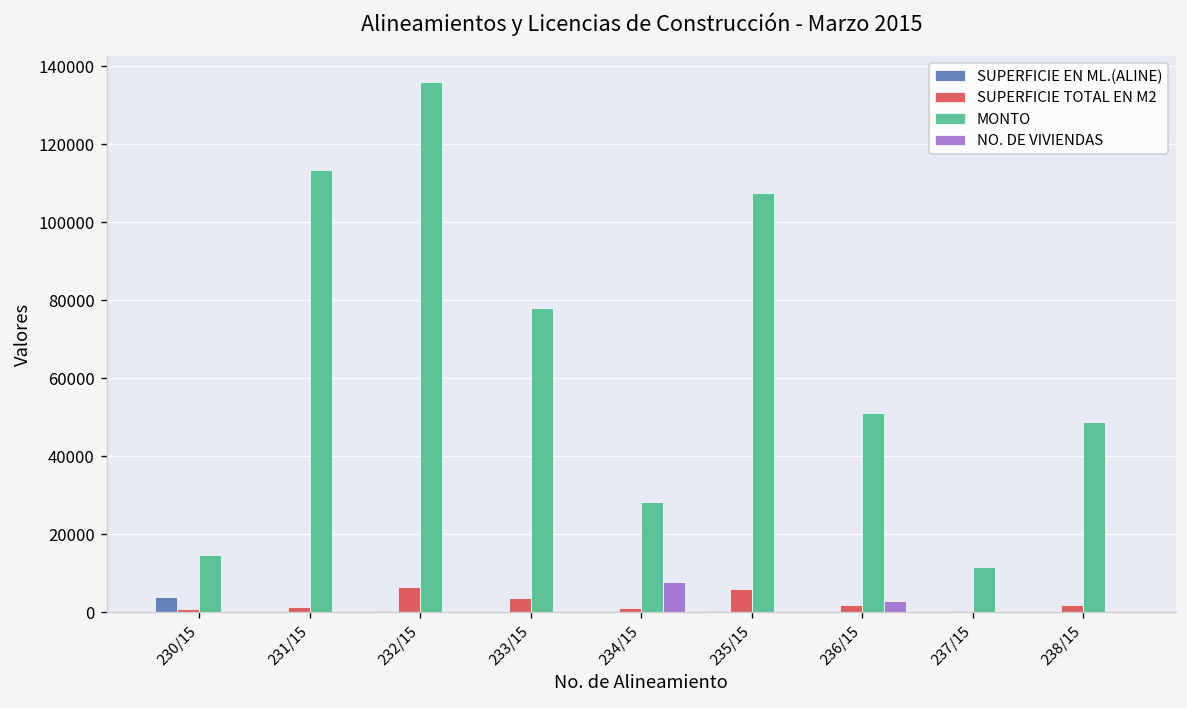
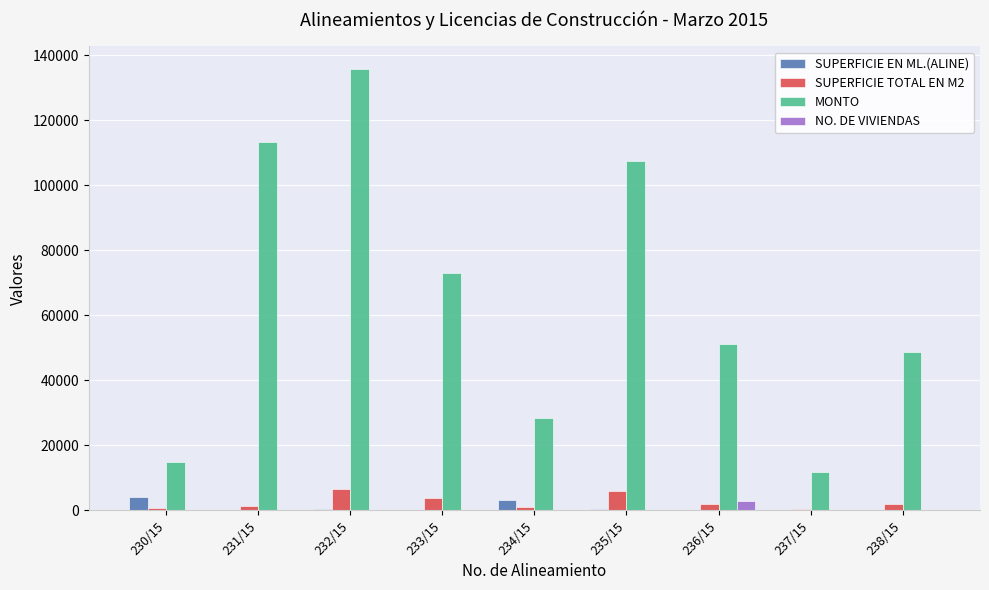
  {
    "SUPERFICIE EN ML.(ALINE)": {
      "230/15": 4000,
-     "234/15": 0
+     "234/15": 3000
    },
    "SUPERFICIE TOTAL EN M2": {
      "230/15": 1000,
      "231/15": 1000,
      "232/15": 7000,
      "233/15": 4000,
      "234/15": 1000,
      "235/15": 6000,
      "236/15": 2000,
      "238/15": 2000
    },
    "MONTO": {
      "230/15": 15000,
      "231/15": 113000,
      "232/15": 136000,
-     "233/15": 78000,
+     "233/15": 73000,
      "234/15": 28000,
      "235/15": 107000,
      "236/15": 51000,
      "237/15": 12000,
      "238/15": 49000
    },
    "NO. DE VIVIENDAS": {
-     "234/15": 8000,
+     "234/15": 0,
      "236/15": 3000
    }
  }
